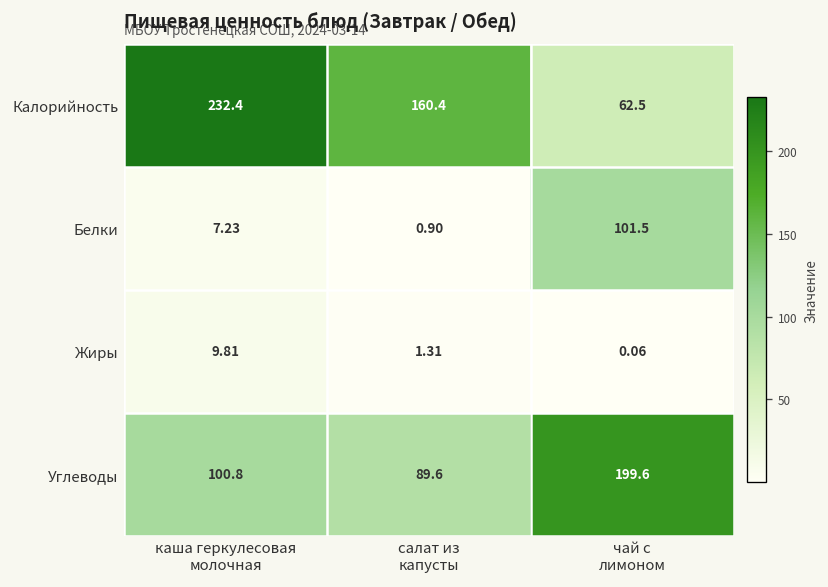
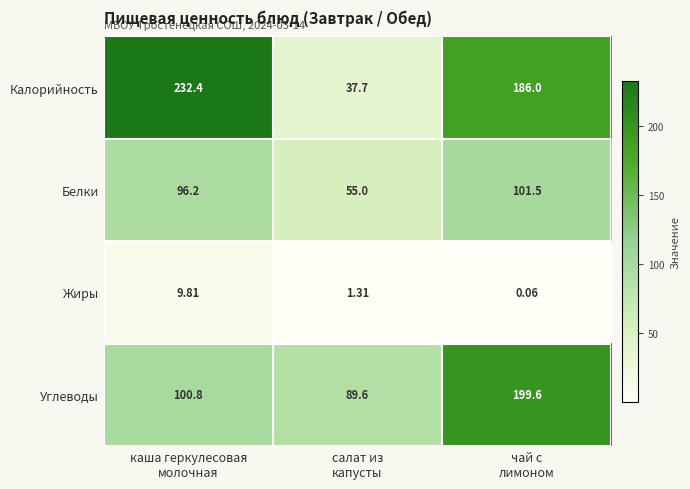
  {
    "Калорийность": {
      "каша геркулесовая молочная": 232.4,
-     "салат из капусты": 160.4,
-     "чай с лимоном": 62.5
+     "салат из капусты": 37.7,
+     "чай с лимоном": 186.0
    },
    "Белки": {
-     "каша геркулесовая молочная": 7.23,
-     "салат из капусты": 0.90,
+     "каша геркулесовая молочная": 96.2,
+     "салат из капусты": 55.0,
      "чай с лимоном": 101.5
    },
    "Жиры": {
      "каша геркулесовая молочная": 9.81,
      "салат из капусты": 1.31,
      "чай с лимоном": 0.06
    },
    "Углеводы": {
      "каша геркулесовая молочная": 100.8,
      "салат из капусты": 89.6,
      "чай с лимоном": 199.6
    }
  }
